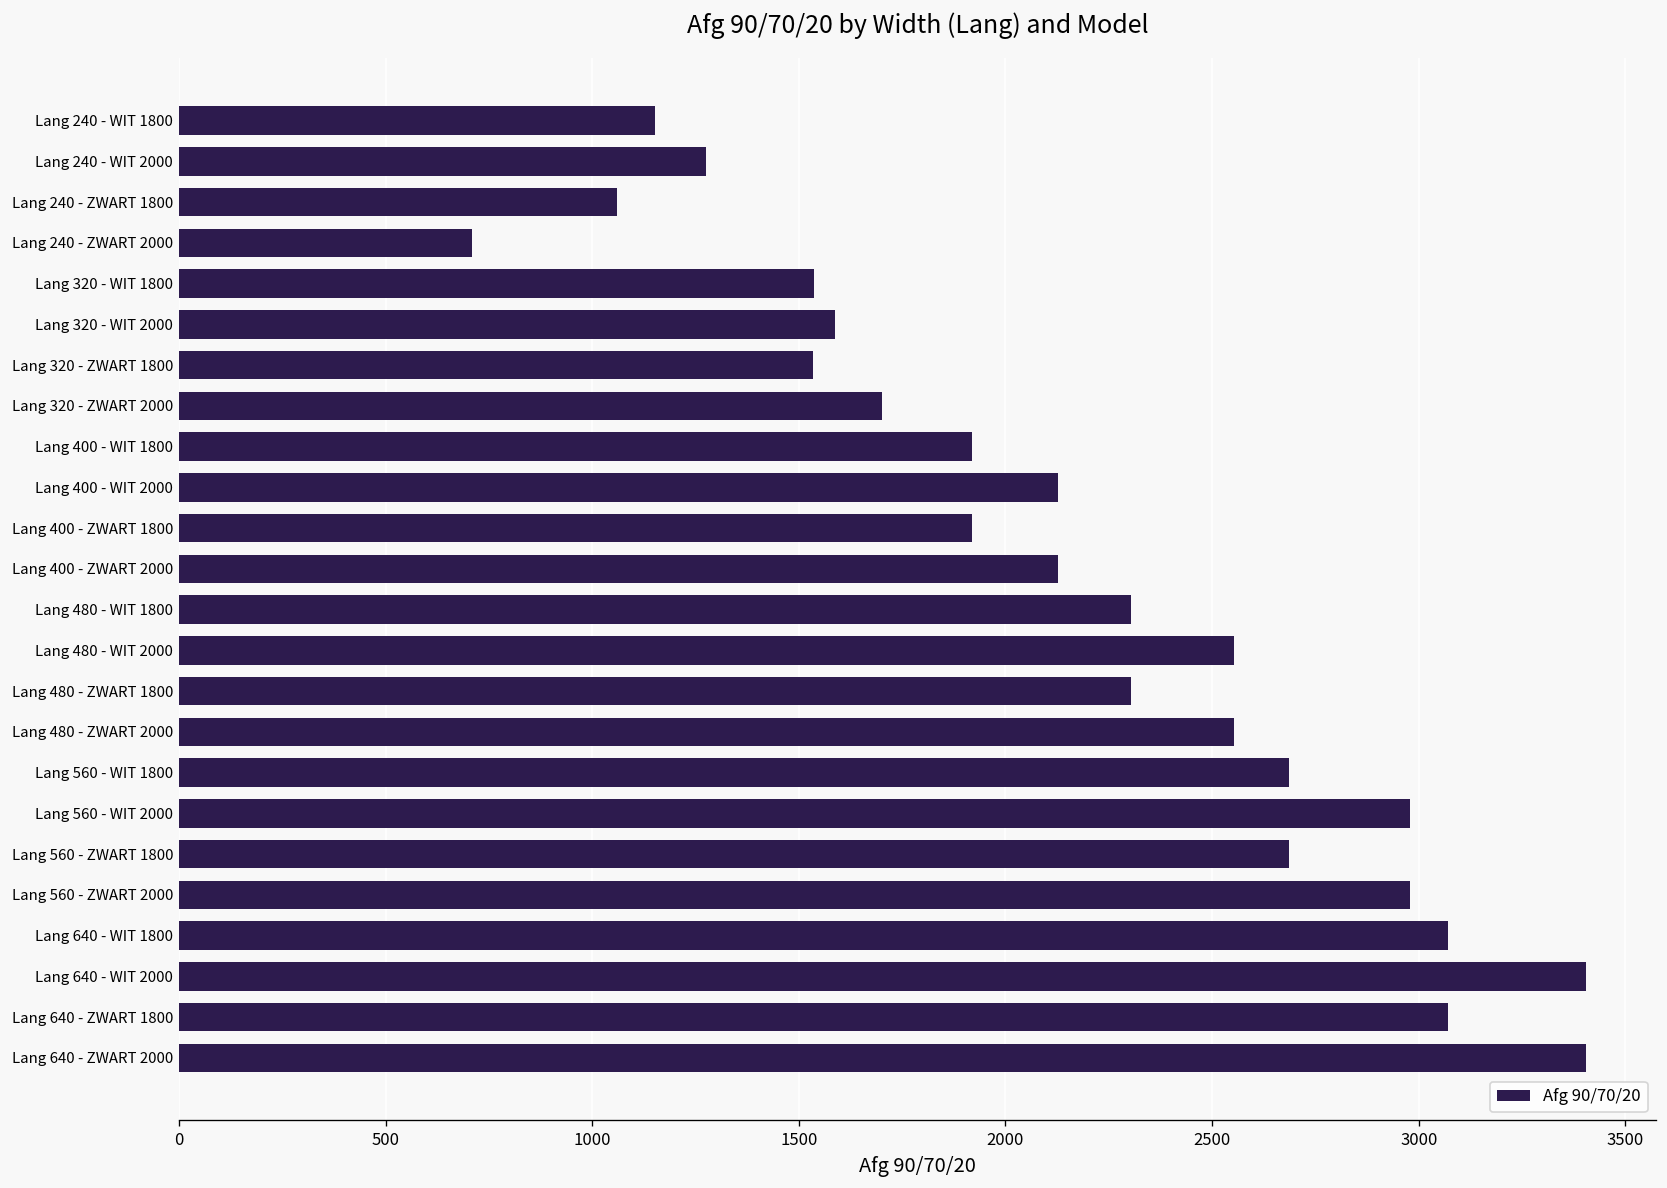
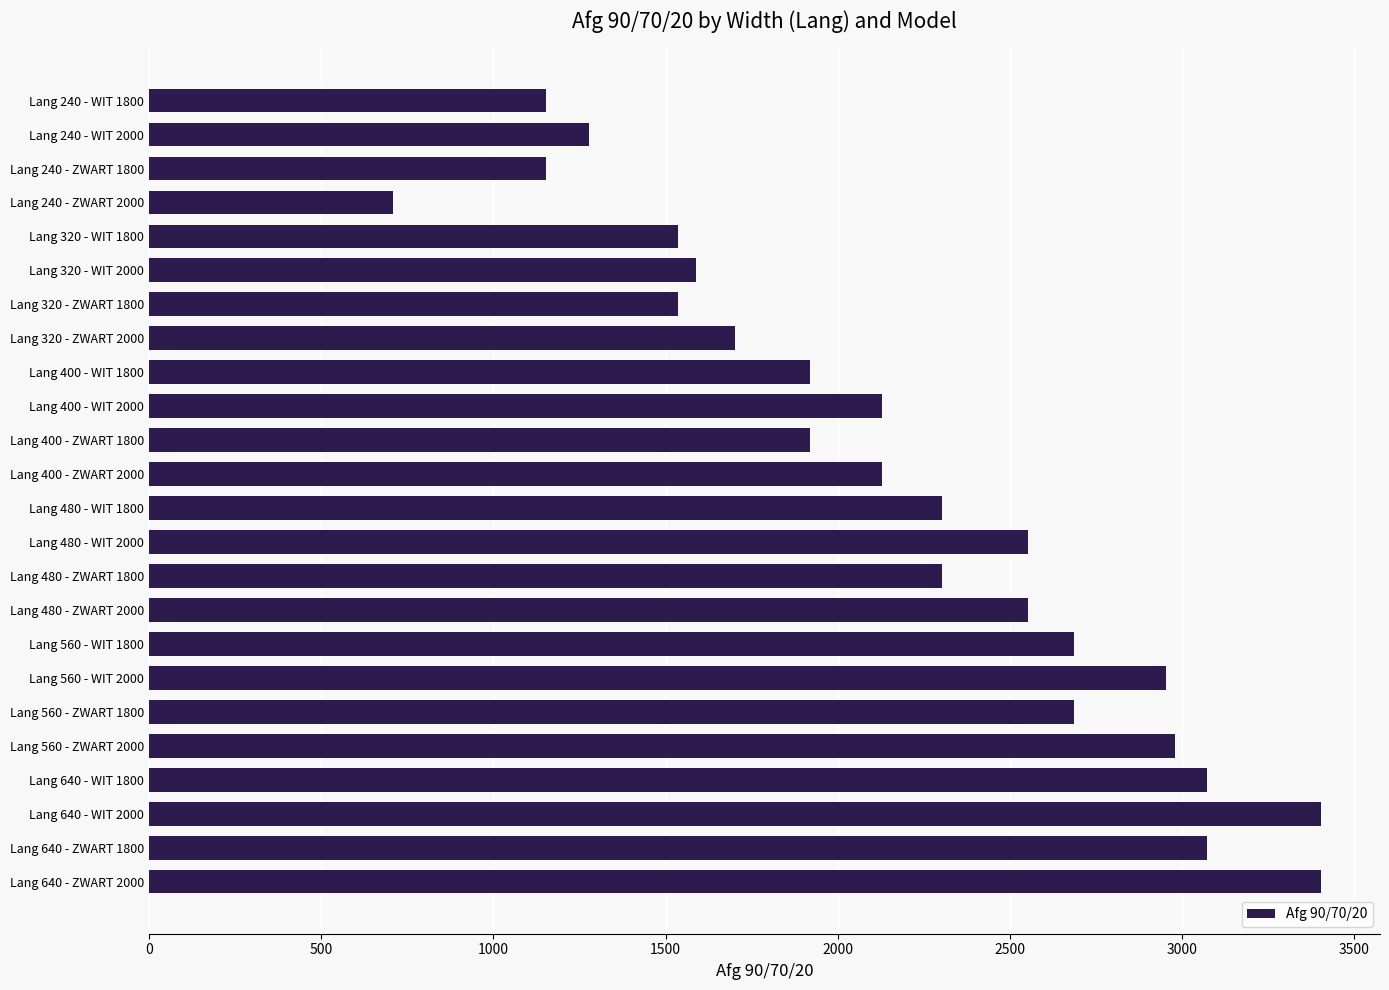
  {
    "Lang 240 - WIT 1800": 1150,
    "Lang 240 - WIT 2000": 1280,
-   "Lang 240 - ZWART 1800": 1060,
+   "Lang 240 - ZWART 1800": 1150,
    "Lang 240 - ZWART 2000": 710,
    "Lang 320 - WIT 1800": 1540,
    "Lang 320 - WIT 2000": 1590,
    "Lang 320 - ZWART 1800": 1540,
    "Lang 320 - ZWART 2000": 1700,
    "Lang 400 - WIT 1800": 1920,
    "Lang 400 - WIT 2000": 2130,
    "Lang 400 - ZWART 1800": 1920,
    "Lang 400 - ZWART 2000": 2130,
    "Lang 480 - WIT 1800": 2300,
    "Lang 480 - WIT 2000": 2550,
    "Lang 480 - ZWART 1800": 2300,
    "Lang 480 - ZWART 2000": 2550,
    "Lang 560 - WIT 1800": 2690,
-   "Lang 560 - WIT 2000": 2980,
+   "Lang 560 - WIT 2000": 2950,
    "Lang 560 - ZWART 1800": 2690,
    "Lang 560 - ZWART 2000": 2980,
    "Lang 640 - WIT 1800": 3070,
    "Lang 640 - WIT 2000": 3400,
    "Lang 640 - ZWART 1800": 3070,
    "Lang 640 - ZWART 2000": 3400
  }
